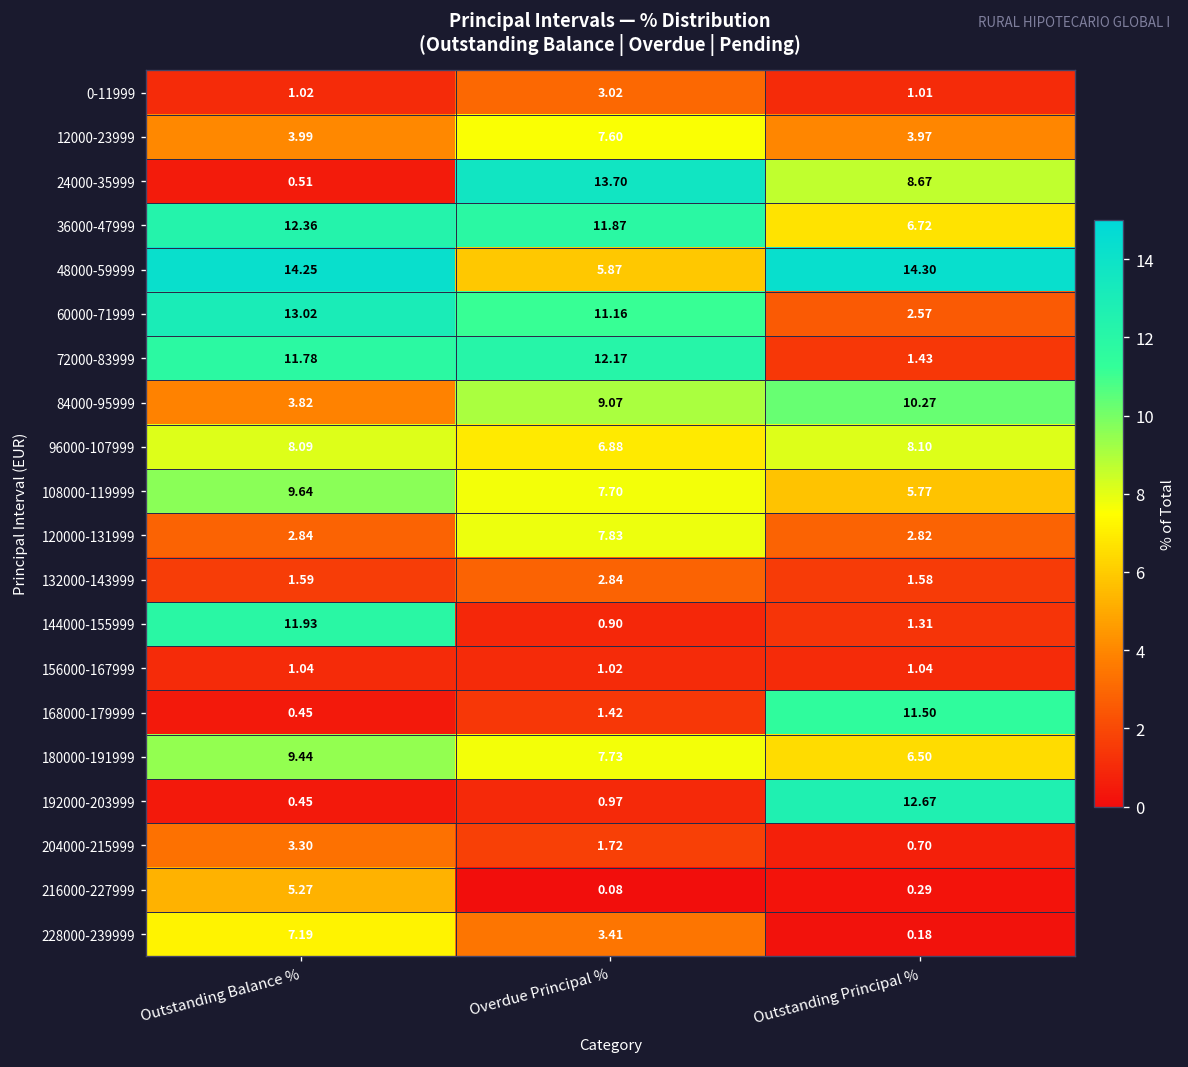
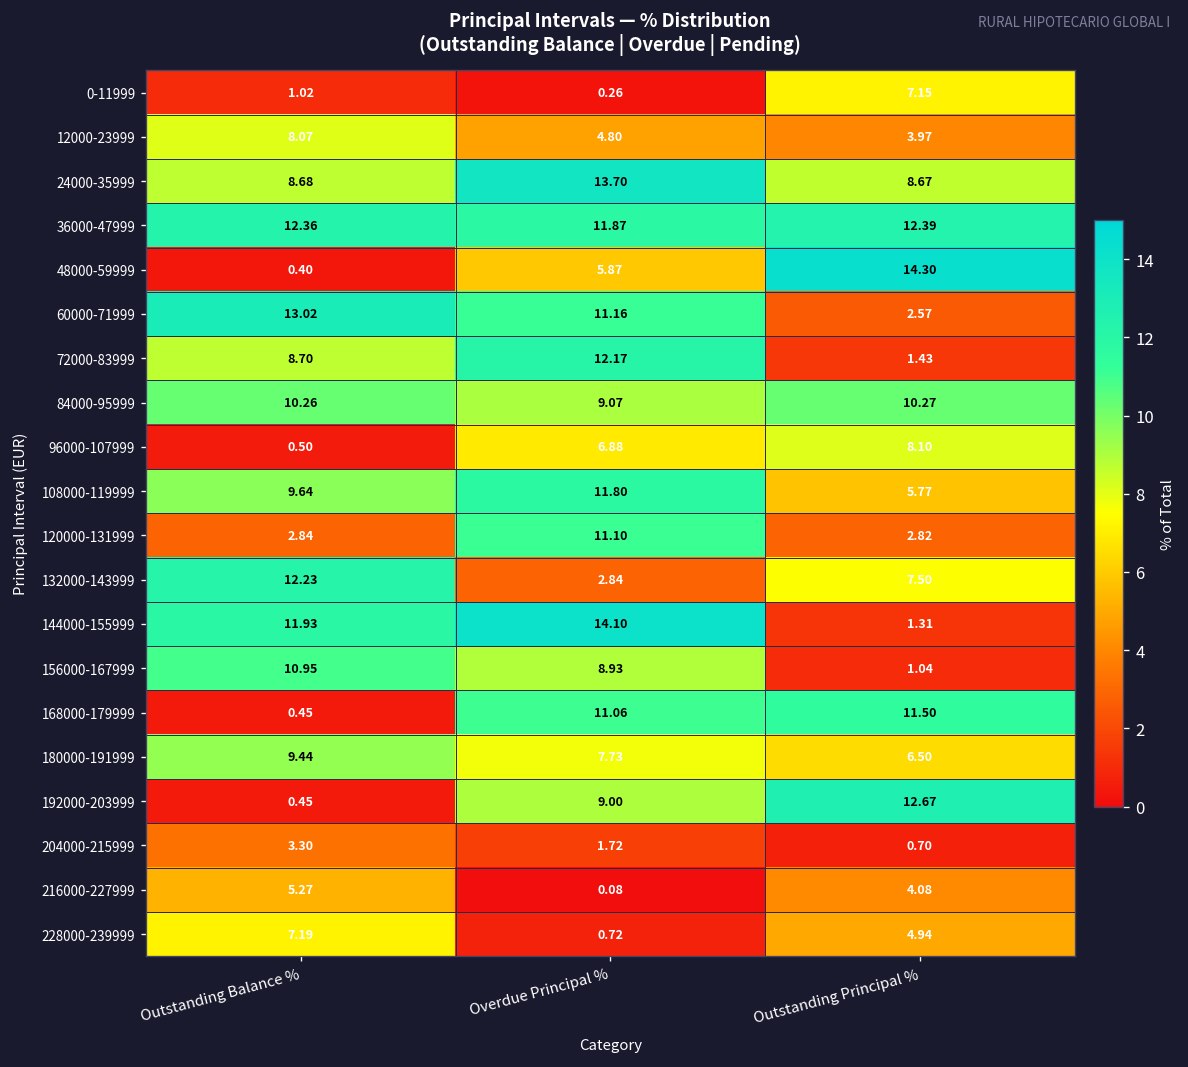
  {
    "0-11999": {
      "Outstanding Balance %": 1.02,
-     "Overdue Principal %": 3.02,
-     "Outstanding Principal %": 1.01
+     "Overdue Principal %": 0.26,
+     "Outstanding Principal %": 7.15
    },
    "12000-23999": {
-     "Outstanding Balance %": 3.99,
-     "Overdue Principal %": 7.60,
+     "Outstanding Balance %": 8.07,
+     "Overdue Principal %": 4.80,
      "Outstanding Principal %": 3.97
    },
    "24000-35999": {
-     "Outstanding Balance %": 0.51,
+     "Outstanding Balance %": 8.68,
      "Overdue Principal %": 13.70,
      "Outstanding Principal %": 8.67
    },
    "36000-47999": {
      "Outstanding Balance %": 12.36,
      "Overdue Principal %": 11.87,
-     "Outstanding Principal %": 6.72
+     "Outstanding Principal %": 12.39
    },
    "48000-59999": {
-     "Outstanding Balance %": 14.25,
+     "Outstanding Balance %": 0.40,
      "Overdue Principal %": 5.87,
      "Outstanding Principal %": 14.30
    },
    "60000-71999": {
      "Outstanding Balance %": 13.02,
      "Overdue Principal %": 11.16,
      "Outstanding Principal %": 2.57
    },
    "72000-83999": {
-     "Outstanding Balance %": 11.78,
+     "Outstanding Balance %": 8.70,
      "Overdue Principal %": 12.17,
      "Outstanding Principal %": 1.43
    },
    "84000-95999": {
-     "Outstanding Balance %": 3.82,
+     "Outstanding Balance %": 10.26,
      "Overdue Principal %": 9.07,
      "Outstanding Principal %": 10.27
    },
    "96000-107999": {
-     "Outstanding Balance %": 8.09,
+     "Outstanding Balance %": 0.50,
      "Overdue Principal %": 6.88,
      "Outstanding Principal %": 8.10
    },
    "108000-119999": {
      "Outstanding Balance %": 9.64,
-     "Overdue Principal %": 7.70,
+     "Overdue Principal %": 11.80,
      "Outstanding Principal %": 5.77
    },
    "120000-131999": {
      "Outstanding Balance %": 2.84,
-     "Overdue Principal %": 7.83,
+     "Overdue Principal %": 11.10,
      "Outstanding Principal %": 2.82
    },
    "132000-143999": {
-     "Outstanding Balance %": 1.59,
+     "Outstanding Balance %": 12.23,
      "Overdue Principal %": 2.84,
-     "Outstanding Principal %": 1.58
+     "Outstanding Principal %": 7.50
    },
    "144000-155999": {
      "Outstanding Balance %": 11.93,
-     "Overdue Principal %": 0.90,
+     "Overdue Principal %": 14.10,
      "Outstanding Principal %": 1.31
    },
    "156000-167999": {
-     "Outstanding Balance %": 1.04,
-     "Overdue Principal %": 1.02,
+     "Outstanding Balance %": 10.95,
+     "Overdue Principal %": 8.93,
      "Outstanding Principal %": 1.04
    },
    "168000-179999": {
      "Outstanding Balance %": 0.45,
-     "Overdue Principal %": 1.42,
+     "Overdue Principal %": 11.06,
      "Outstanding Principal %": 11.50
    },
    "180000-191999": {
      "Outstanding Balance %": 9.44,
      "Overdue Principal %": 7.73,
      "Outstanding Principal %": 6.50
    },
    "192000-203999": {
      "Outstanding Balance %": 0.45,
-     "Overdue Principal %": 0.97,
+     "Overdue Principal %": 9.00,
      "Outstanding Principal %": 12.67
    },
    "204000-215999": {
      "Outstanding Balance %": 3.30,
      "Overdue Principal %": 1.72,
      "Outstanding Principal %": 0.70
    },
    "216000-227999": {
      "Outstanding Balance %": 5.27,
      "Overdue Principal %": 0.08,
-     "Outstanding Principal %": 0.29
+     "Outstanding Principal %": 4.08
    },
    "228000-239999": {
      "Outstanding Balance %": 7.19,
-     "Overdue Principal %": 3.41,
-     "Outstanding Principal %": 0.18
+     "Overdue Principal %": 0.72,
+     "Outstanding Principal %": 4.94
    }
  }
